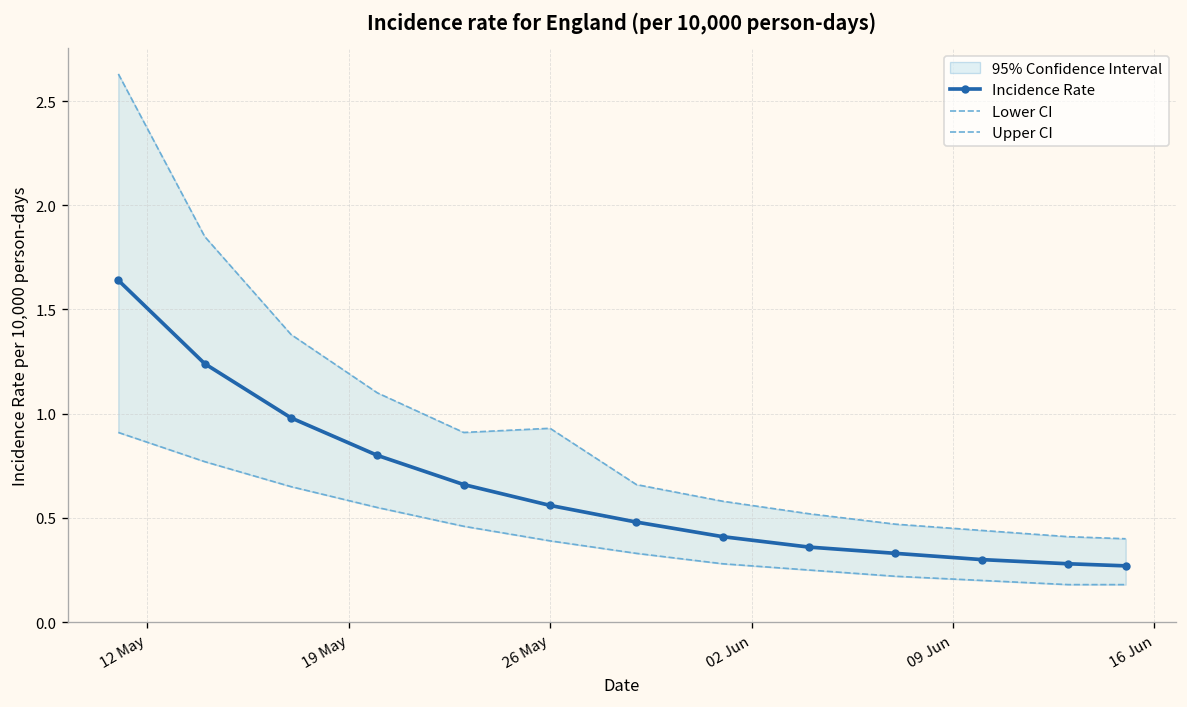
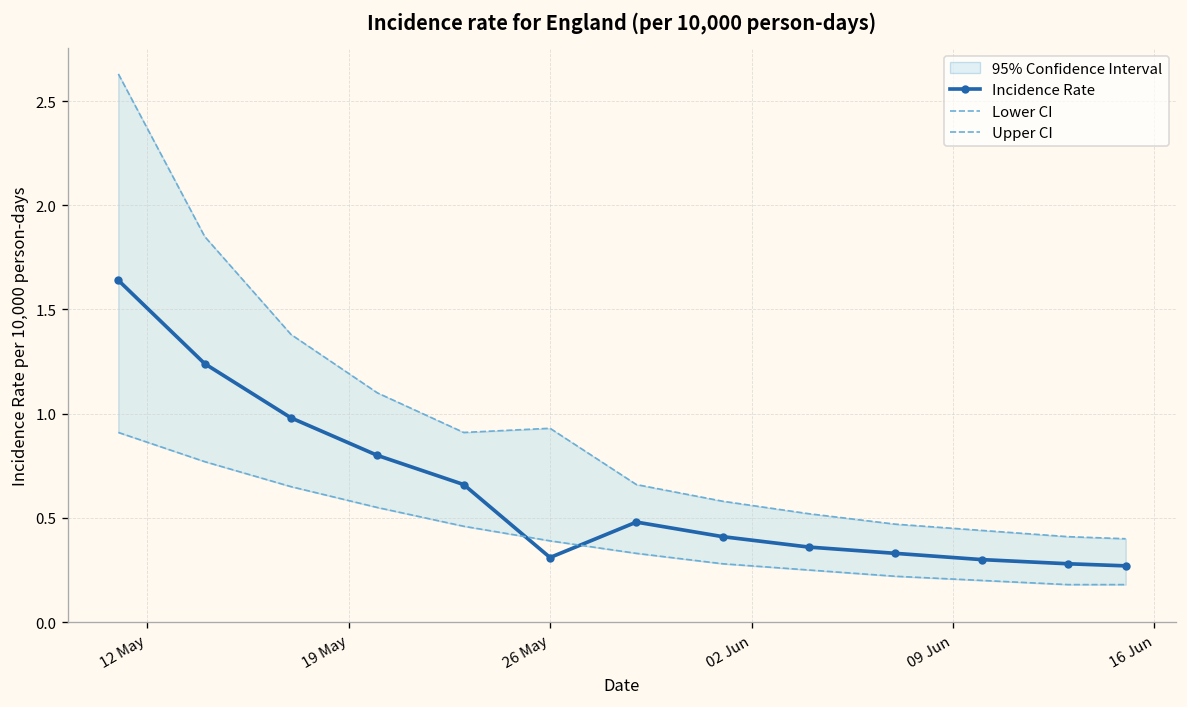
  {
    "Incidence Rate": {
-     "26 May": 0.56
+     "26 May": 0.31
    },
    "Lower CI": {
      "26 May": 0.39
    },
    "95% Confidence Interval": {
      "26 May": 0.93
    }
  }
